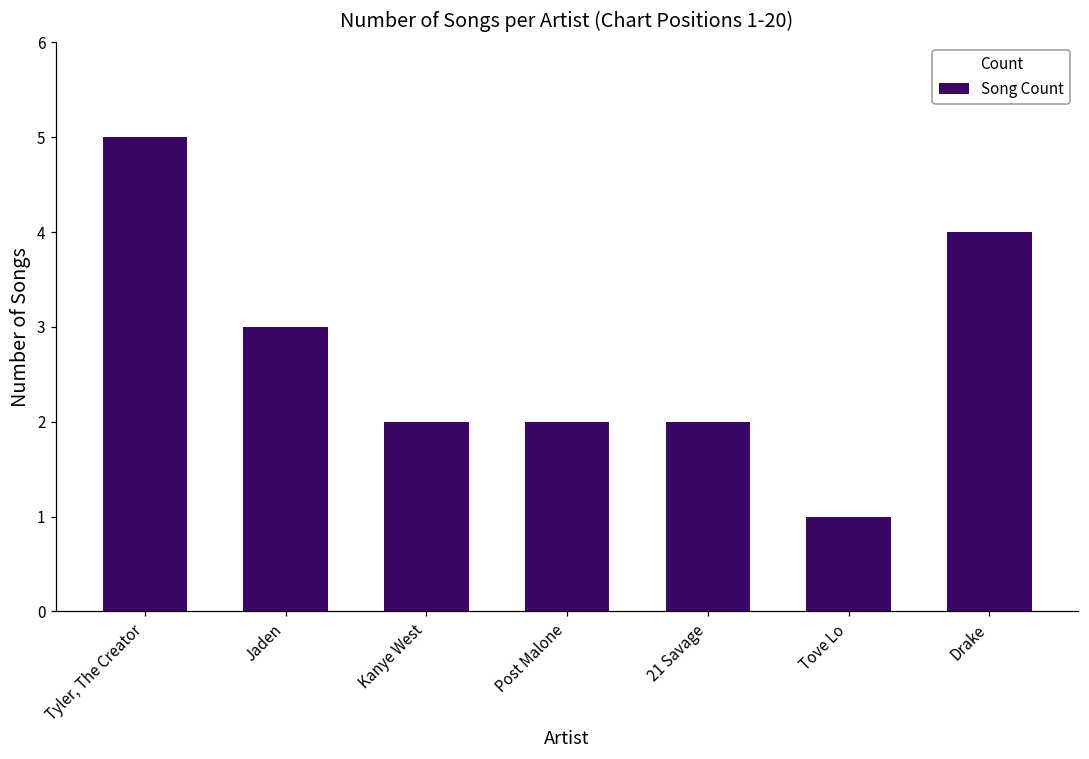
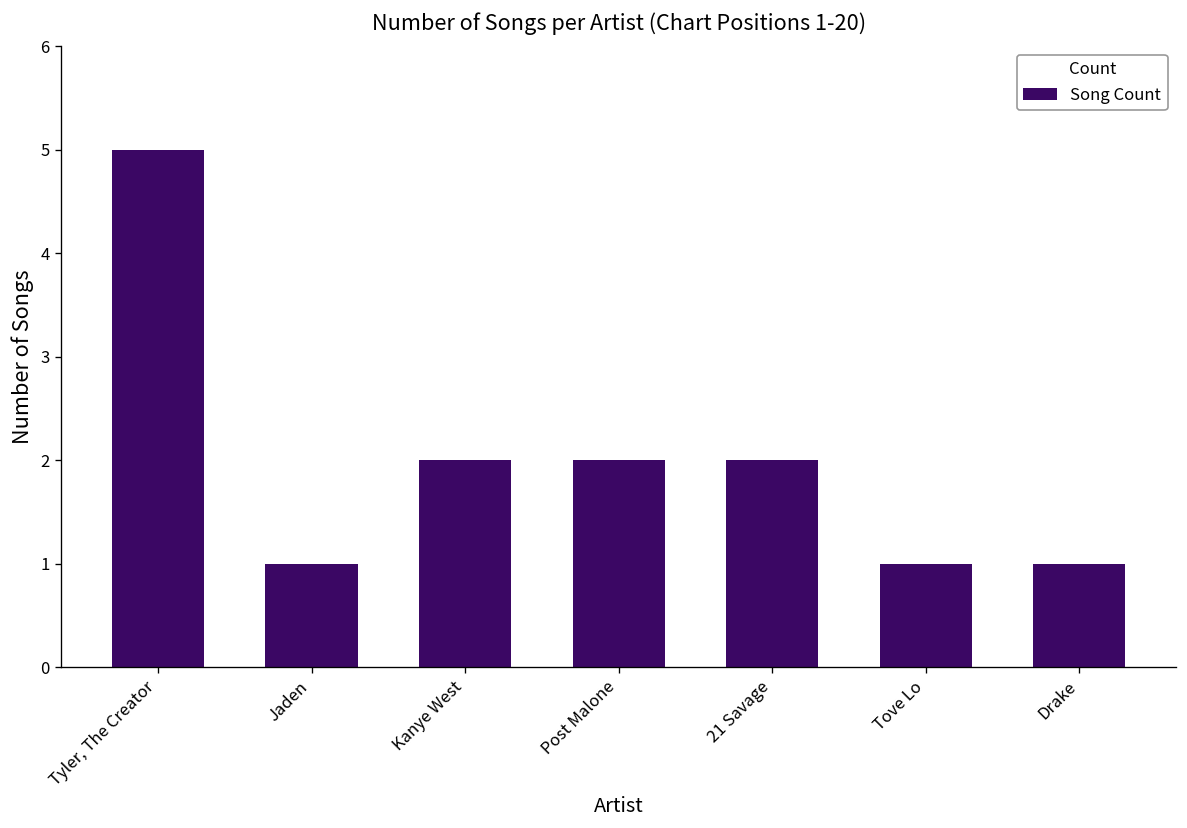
  {
    "Tyler, The Creator": 5,
-   "Jaden": 3,
+   "Jaden": 1,
    "Kanye West": 2,
    "Post Malone": 2,
    "21 Savage": 2,
    "Tove Lo": 1,
-   "Drake": 4
+   "Drake": 1
  }
